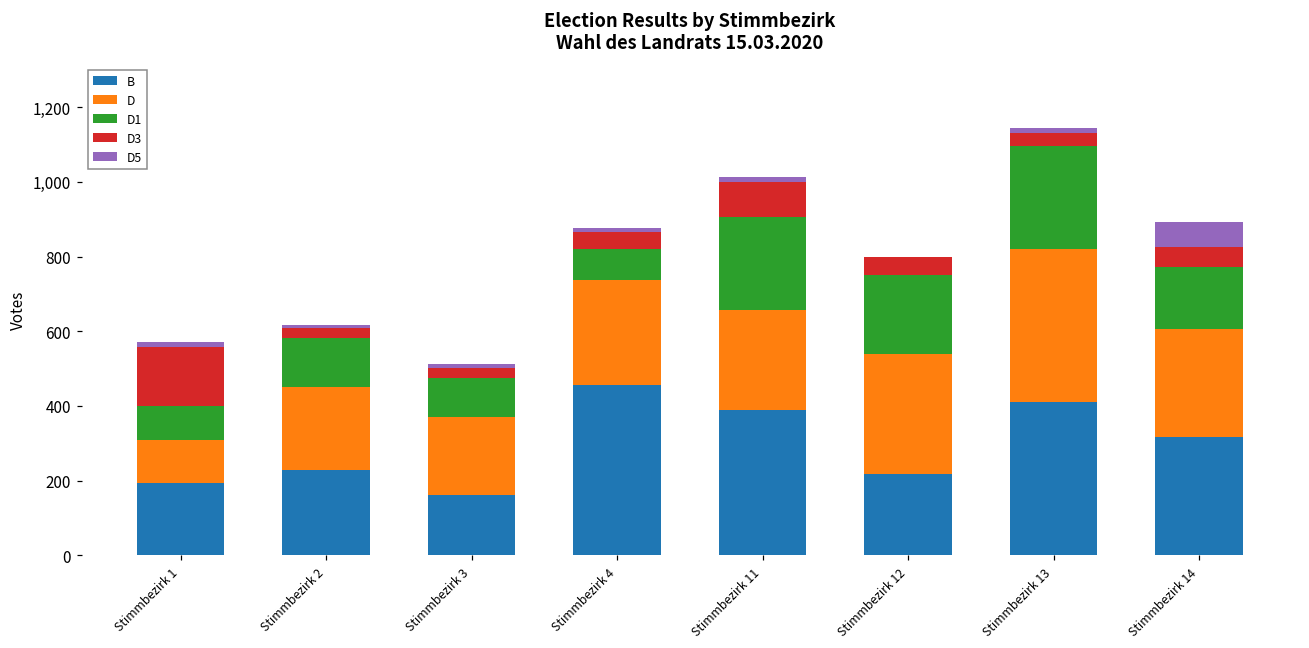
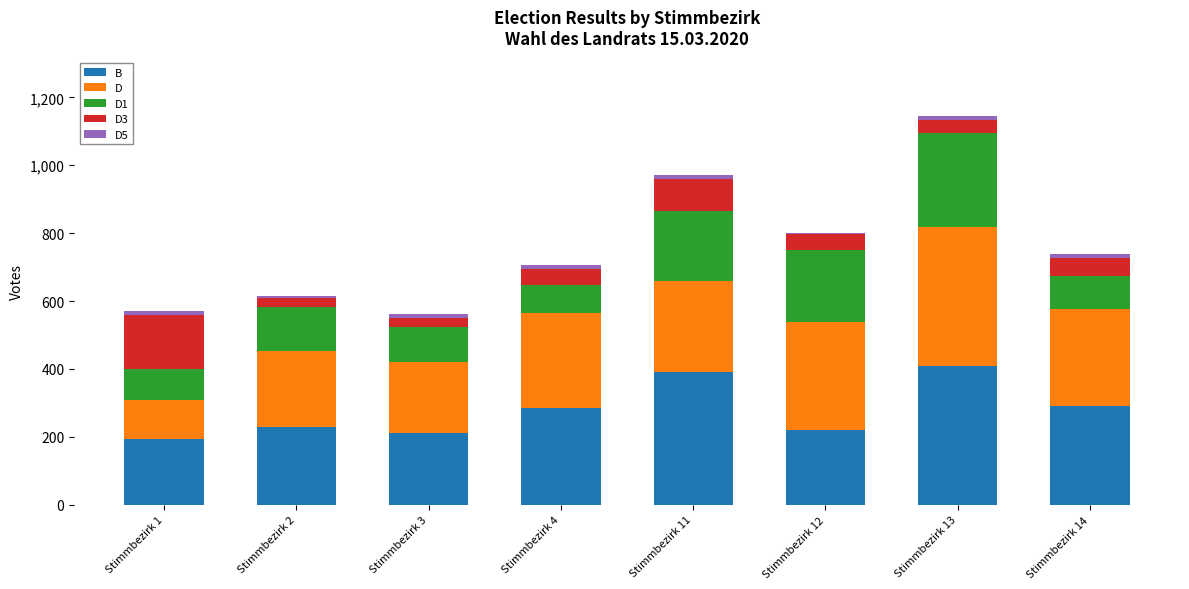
  {
    "B": {
      "Stimmbezirk 1": 190,
      "Stimmbezirk 2": 230,
-     "Stimmbezirk 3": 160,
-     "Stimmbezirk 4": 460,
+     "Stimmbezirk 3": 210,
+     "Stimmbezirk 4": 280,
      "Stimmbezirk 11": 390,
      "Stimmbezirk 12": 220,
      "Stimmbezirk 13": 410,
-     "Stimmbezirk 14": 320
+     "Stimmbezirk 14": 290
    },
    "D": {
      "Stimmbezirk 1": 110,
      "Stimmbezirk 2": 220,
      "Stimmbezirk 3": 210,
      "Stimmbezirk 4": 280,
      "Stimmbezirk 11": 270,
      "Stimmbezirk 12": 320,
      "Stimmbezirk 13": 410,
      "Stimmbezirk 14": 290
    },
    "D1": {
      "Stimmbezirk 1": 90,
      "Stimmbezirk 2": 130,
      "Stimmbezirk 3": 110,
      "Stimmbezirk 4": 80,
-     "Stimmbezirk 11": 250,
+     "Stimmbezirk 11": 210,
      "Stimmbezirk 12": 210,
      "Stimmbezirk 13": 280,
-     "Stimmbezirk 14": 170
+     "Stimmbezirk 14": 100
    },
    "D3": {
      "Stimmbezirk 1": 160,
      "Stimmbezirk 2": 30,
      "Stimmbezirk 3": 30,
      "Stimmbezirk 4": 50,
      "Stimmbezirk 11": 90,
      "Stimmbezirk 12": 50,
      "Stimmbezirk 13": 40,
      "Stimmbezirk 14": 50
    },
    "D5": {
      "Stimmbezirk 1": 10,
      "Stimmbezirk 3": 10,
      "Stimmbezirk 4": 10,
      "Stimmbezirk 11": 10,
      "Stimmbezirk 13": 10,
-     "Stimmbezirk 14": 70
+     "Stimmbezirk 14": 10
    }
  }
